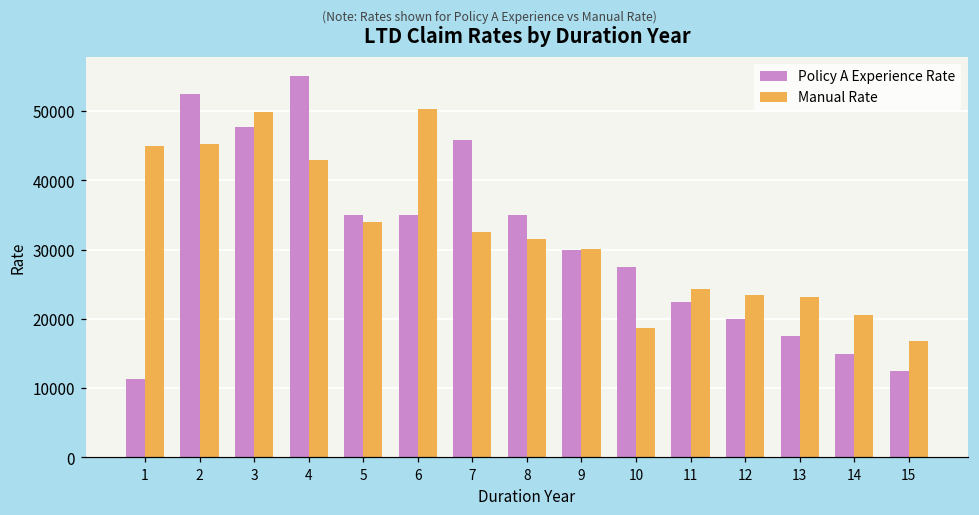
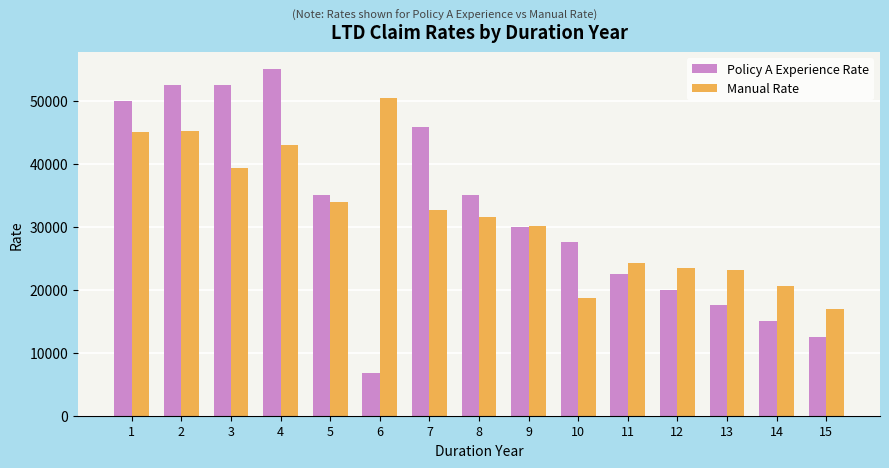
  {
    "Policy A Experience Rate": {
-     "1": 11000,
+     "1": 50000,
      "2": 53000,
-     "3": 48000,
+     "3": 53000,
      "4": 55000,
      "5": 35000,
-     "6": 35000,
+     "6": 7000,
      "7": 46000,
      "8": 35000,
      "9": 30000,
      "10": 28000,
      "11": 23000,
      "12": 20000,
      "13": 18000,
      "14": 15000,
      "15": 13000
    },
    "Manual Rate": {
      "1": 45000,
      "2": 45000,
-     "3": 50000,
+     "3": 39000,
      "4": 43000,
      "5": 34000,
      "6": 50000,
      "7": 33000,
      "8": 32000,
      "9": 30000,
      "10": 19000,
      "11": 24000,
      "12": 23000,
      "13": 23000,
      "14": 21000,
      "15": 17000
    }
  }
